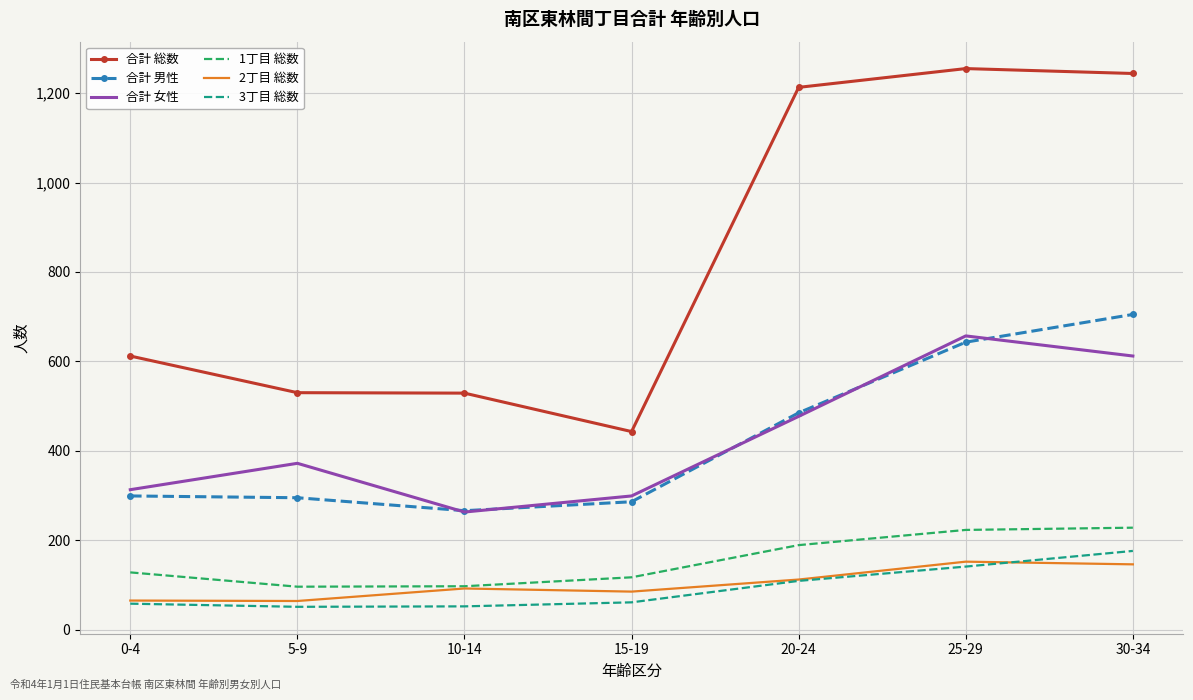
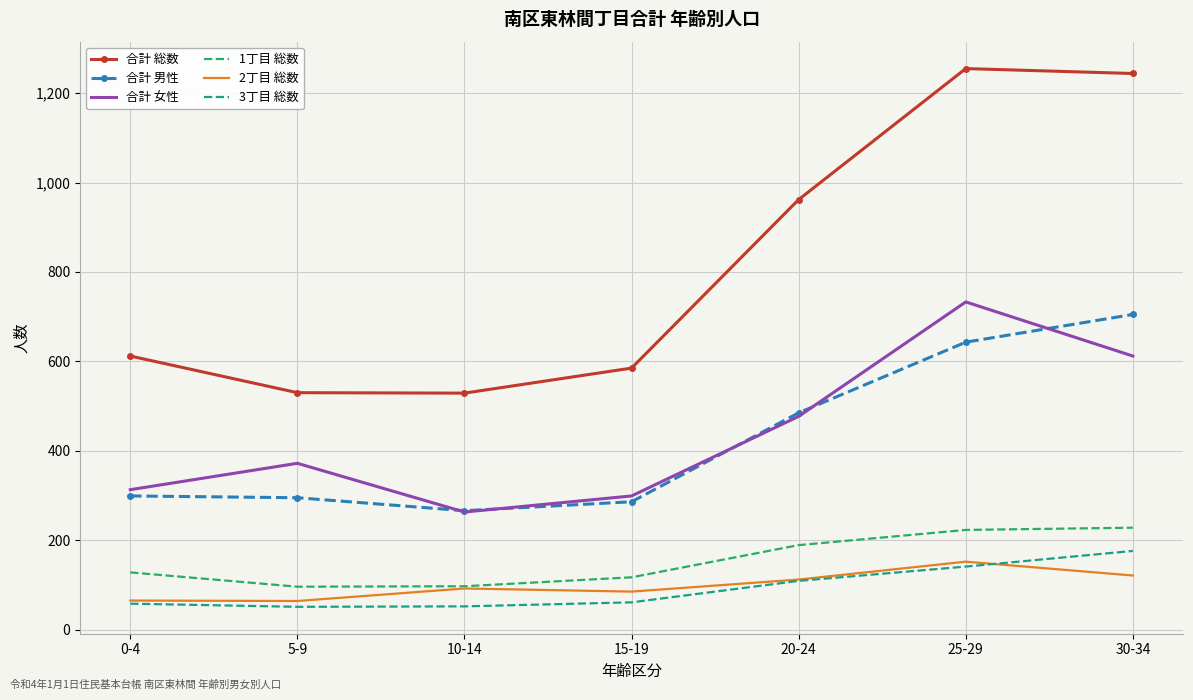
  {
    "合計 総数": {
      "0-4": "610",
      "5-9": "530",
      "10-14": "530",
-     "15-19": "440",
-     "20-24": "1,210",
+     "15-19": "590",
+     "20-24": "960",
      "25-29": "1,260",
      "30-34": "1,240"
    },
    "合計 男性": {
      "0-4": "300",
      "5-9": "300",
      "15-19": "290",
      "20-24": "490",
      "25-29": "640",
      "30-34": "710"
    },
    "合計 女性": {
      "0-4": "310",
      "5-9": "370",
      "15-19": "300",
      "20-24": "480",
-     "25-29": "660",
+     "25-29": "730",
      "30-34": "610"
    },
    "2丁目 総数": {
      "0-4": "70",
      "5-9": "60",
      "15-19": "90",
      "25-29": "150",
-     "30-34": "150"
+     "30-34": "120"
    }
  }
